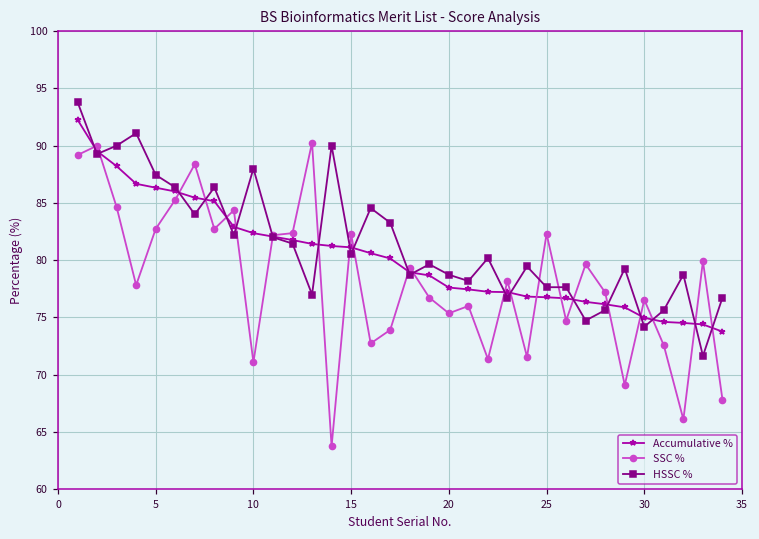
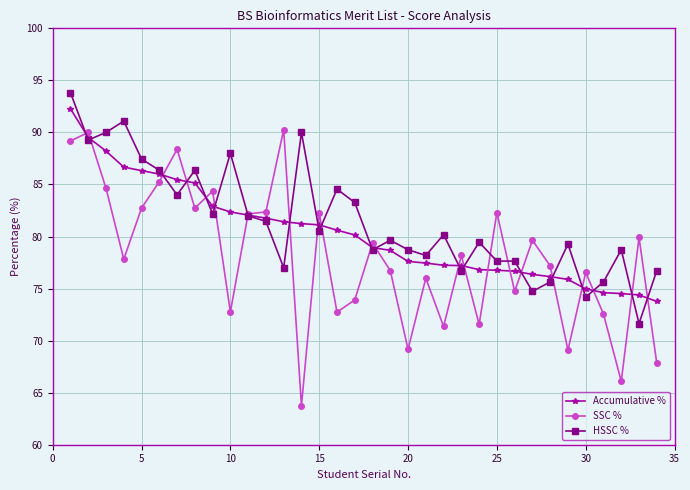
  {
    "SSC %": {
      "5": 82.7,
-     "10": 71.1,
+     "10": 72.8,
      "15": 82.3,
-     "20": 75.4,
+     "20": 69.2,
      "25": 82.3,
      "30": 76.6
    }
  }
